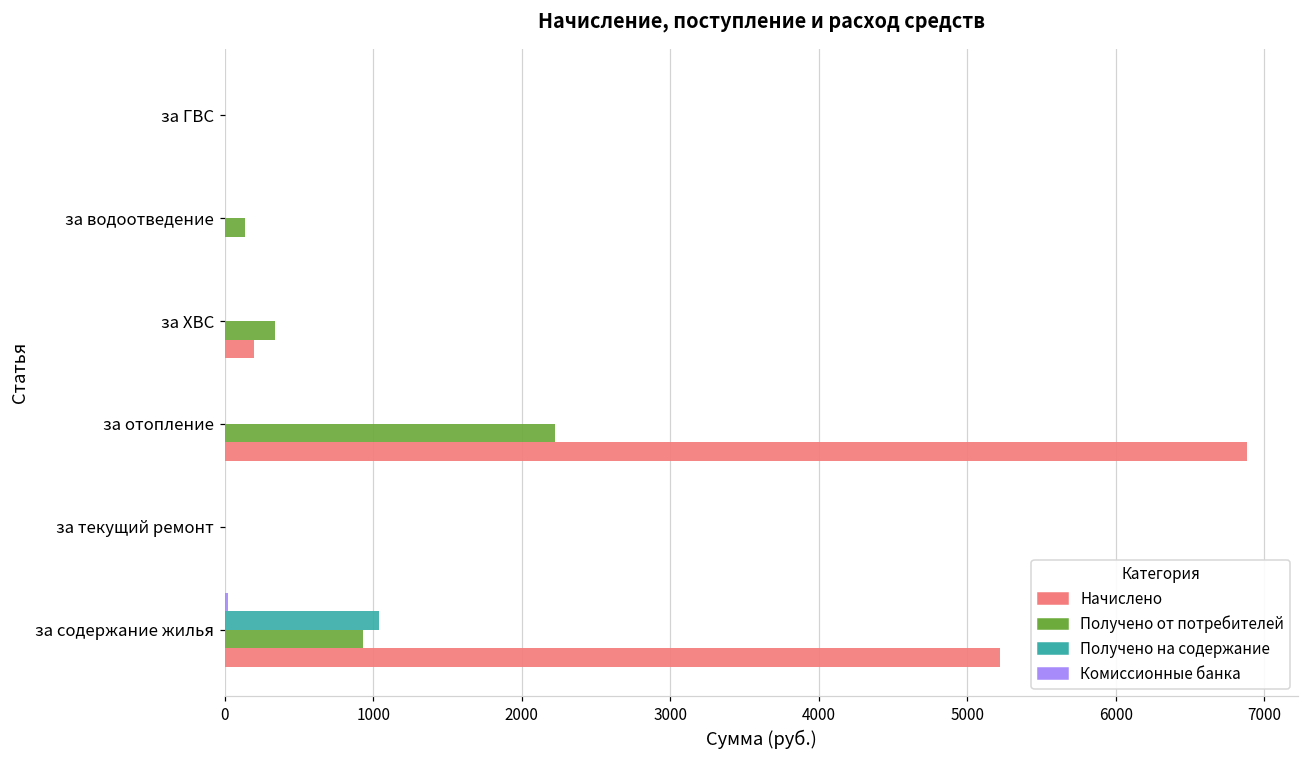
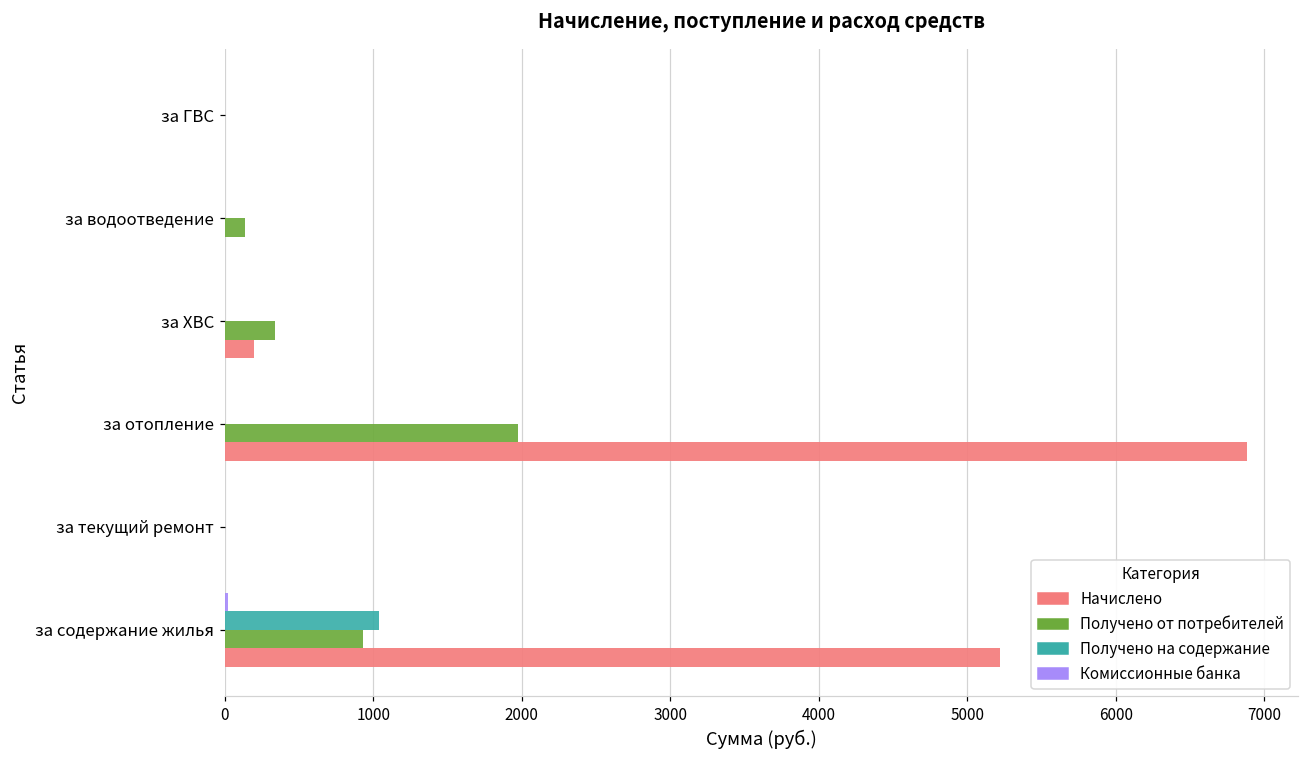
  {
    "Начислено": {
      "за ГВС": 0,
      "за водоотведение": 0,
      "за ХВС": 190,
      "за отопление": 6880,
      "за текущий ремонт": 0,
      "за содержание жилья": 5220
    },
    "Получено от потребителей": {
      "за ГВС": 0,
      "за водоотведение": 140,
      "за ХВС": 340,
-     "за отопление": 2220,
+     "за отопление": 1980,
      "за текущий ремонт": 0,
      "за содержание жилья": 930
    },
    "Получено на содержание": {
      "за ГВС": 0,
      "за водоотведение": 0,
      "за ХВС": 0,
      "за отопление": 0,
      "за текущий ремонт": 0,
      "за содержание жилья": 1040
    },
    "Комиссионные банка": {
      "за ГВС": 0,
      "за водоотведение": 0,
      "за ХВС": 0,
      "за отопление": 0,
      "за текущий ремонт": 0,
      "за содержание жилья": 20
    }
  }
